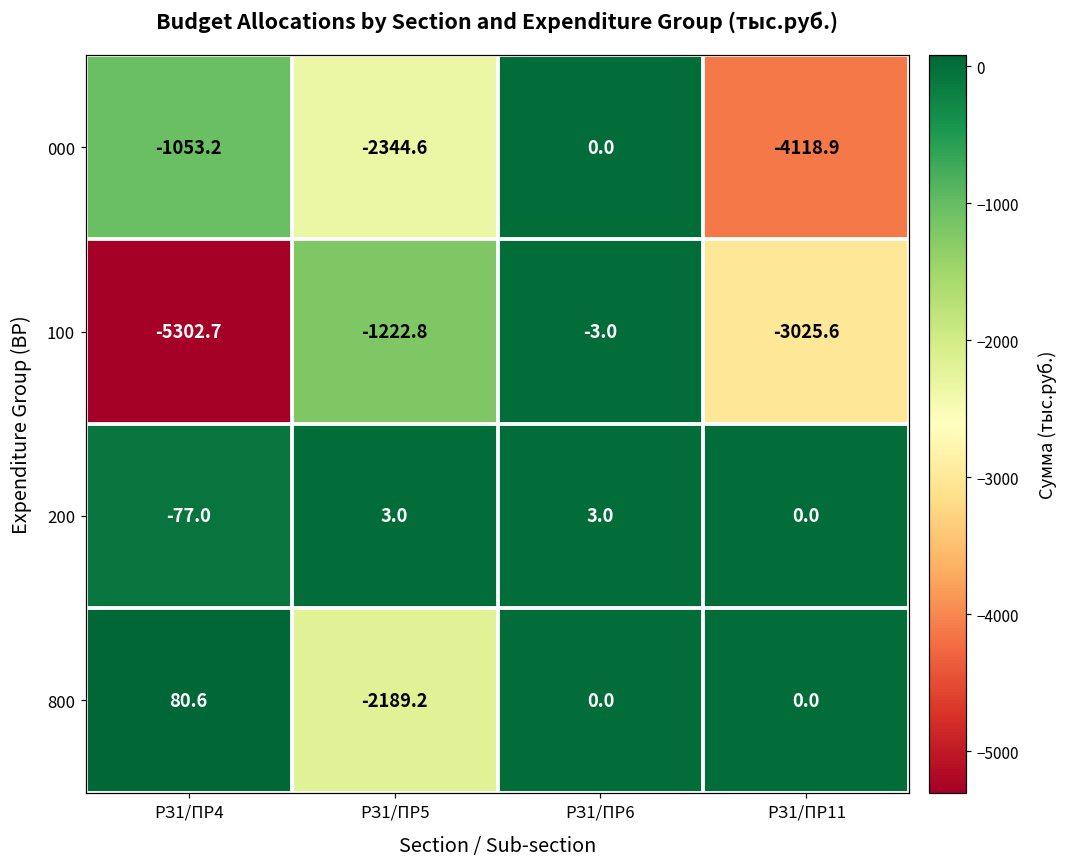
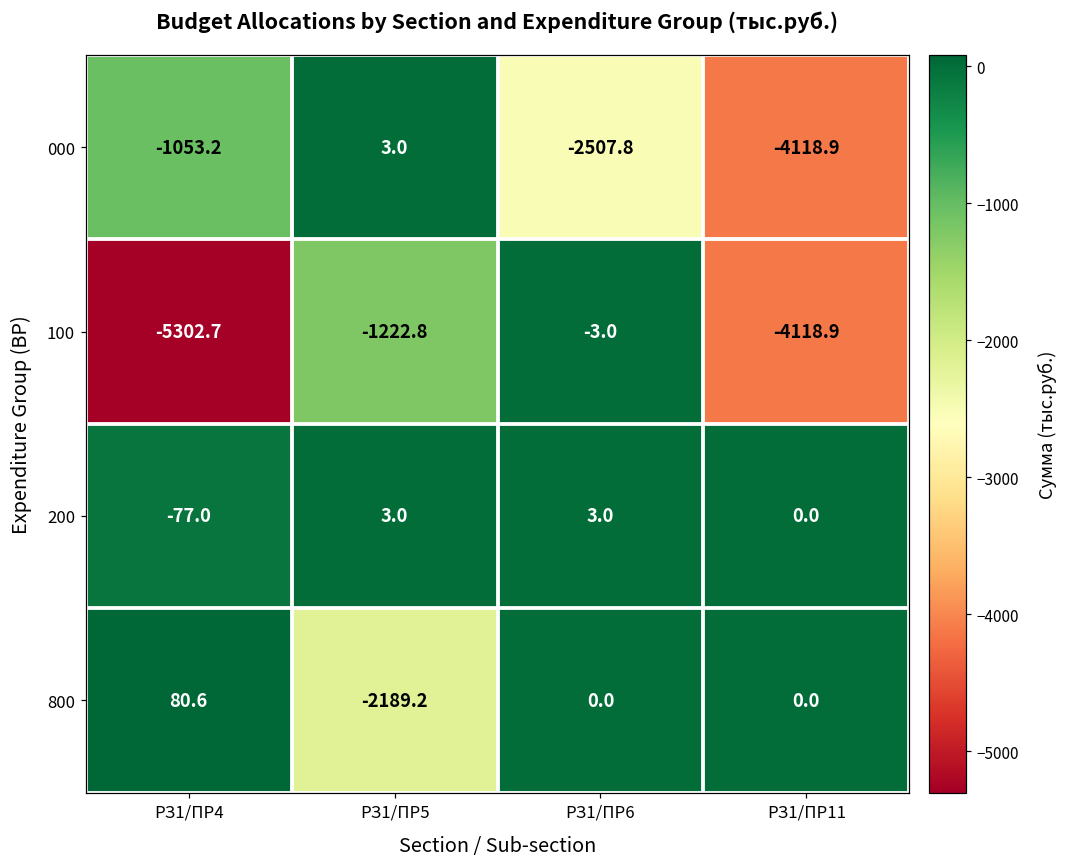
  {
    "000": {
      "РЗ1/ПР4": -1053.2,
-     "РЗ1/ПР5": -2344.6,
-     "РЗ1/ПР6": 0.0,
+     "РЗ1/ПР5": 3.0,
+     "РЗ1/ПР6": -2507.8,
      "РЗ1/ПР11": -4118.9
    },
    "100": {
      "РЗ1/ПР4": -5302.7,
      "РЗ1/ПР5": -1222.8,
      "РЗ1/ПР6": -3.0,
-     "РЗ1/ПР11": -3025.6
+     "РЗ1/ПР11": -4118.9
    },
    "200": {
      "РЗ1/ПР4": -77.0,
      "РЗ1/ПР5": 3.0,
      "РЗ1/ПР6": 3.0,
      "РЗ1/ПР11": 0.0
    },
    "800": {
      "РЗ1/ПР4": 80.6,
      "РЗ1/ПР5": -2189.2,
      "РЗ1/ПР6": 0.0,
      "РЗ1/ПР11": 0.0
    }
  }
